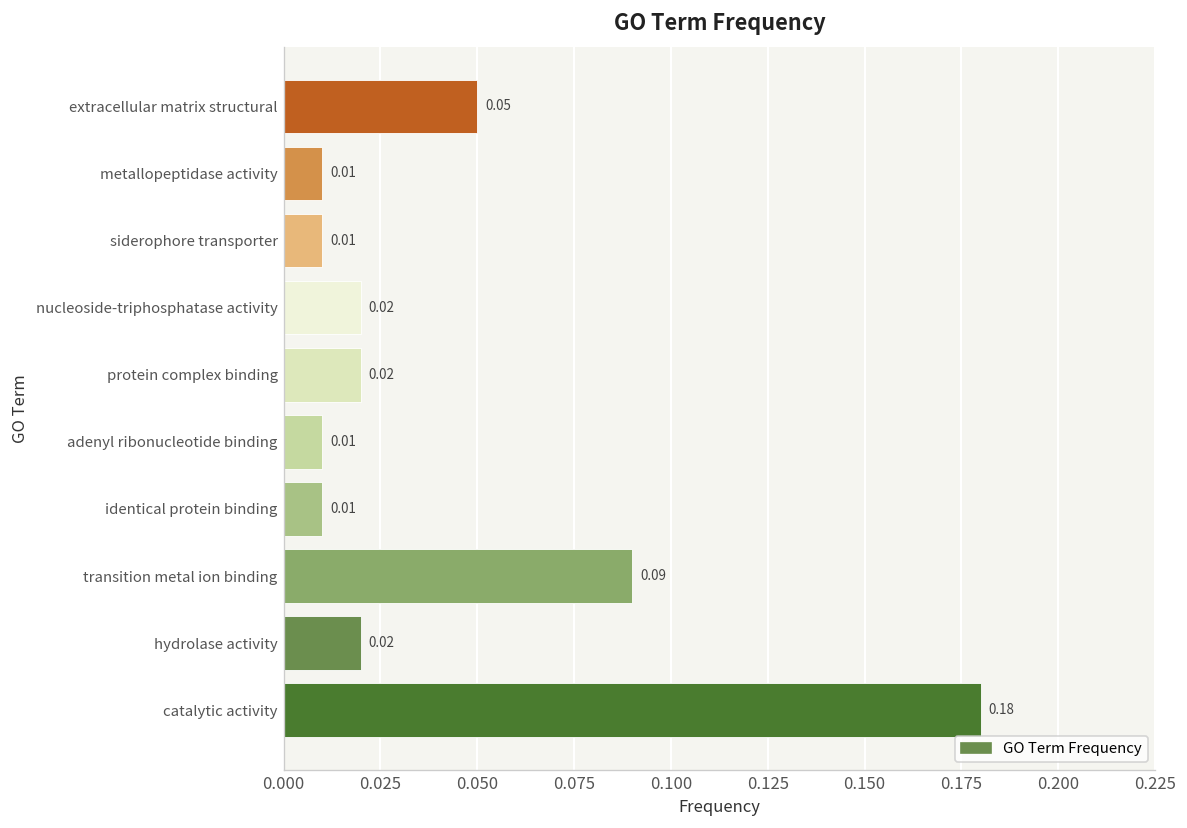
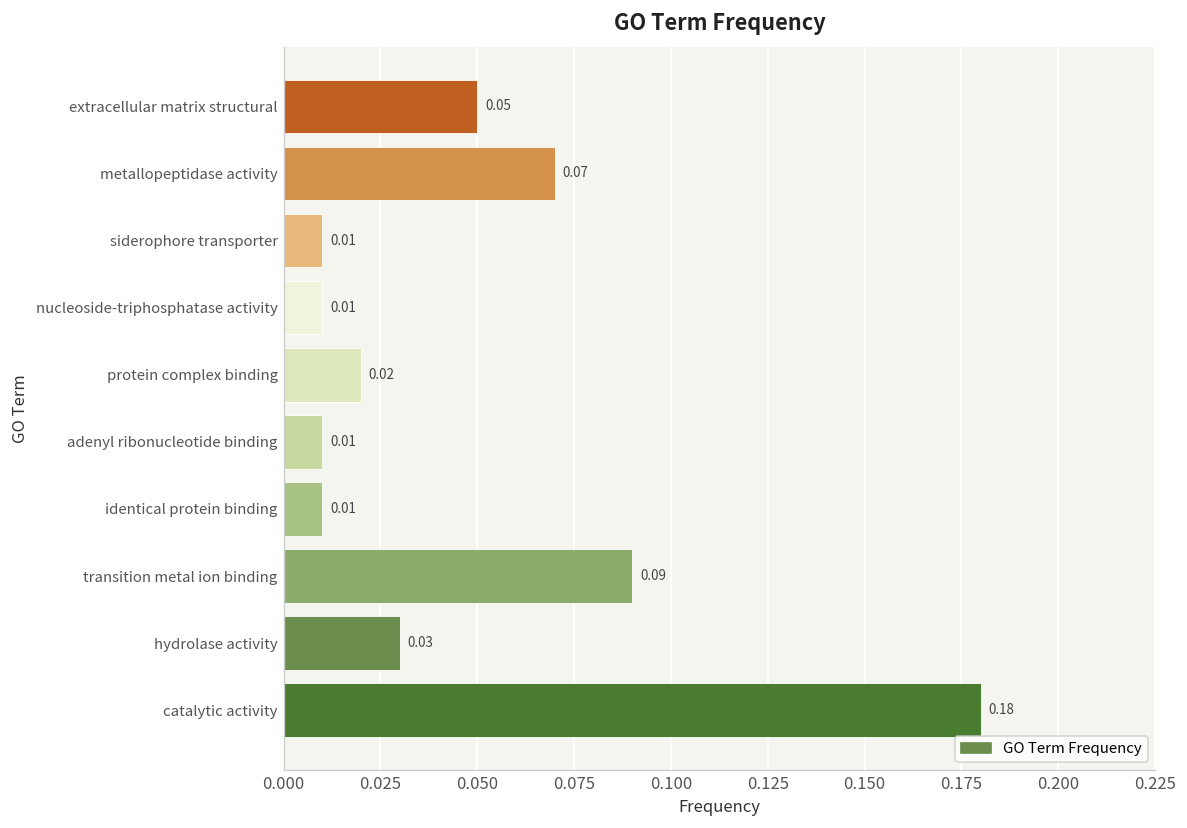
  {
    "extracellular matrix structural": 0.05,
-   "metallopeptidase activity": 0.01,
+   "metallopeptidase activity": 0.07,
    "siderophore transporter": 0.01,
-   "nucleoside-triphosphatase activity": 0.02,
+   "nucleoside-triphosphatase activity": 0.01,
    "protein complex binding": 0.02,
    "adenyl ribonucleotide binding": 0.01,
    "identical protein binding": 0.01,
    "transition metal ion binding": 0.09,
-   "hydrolase activity": 0.02,
+   "hydrolase activity": 0.03,
    "catalytic activity": 0.18
  }
